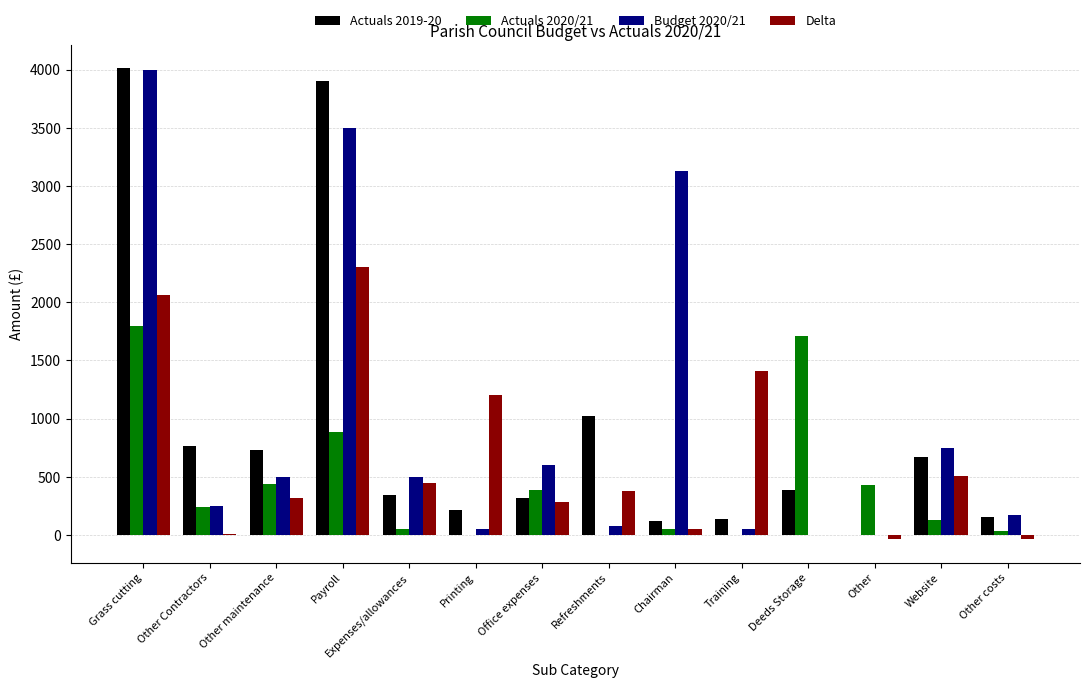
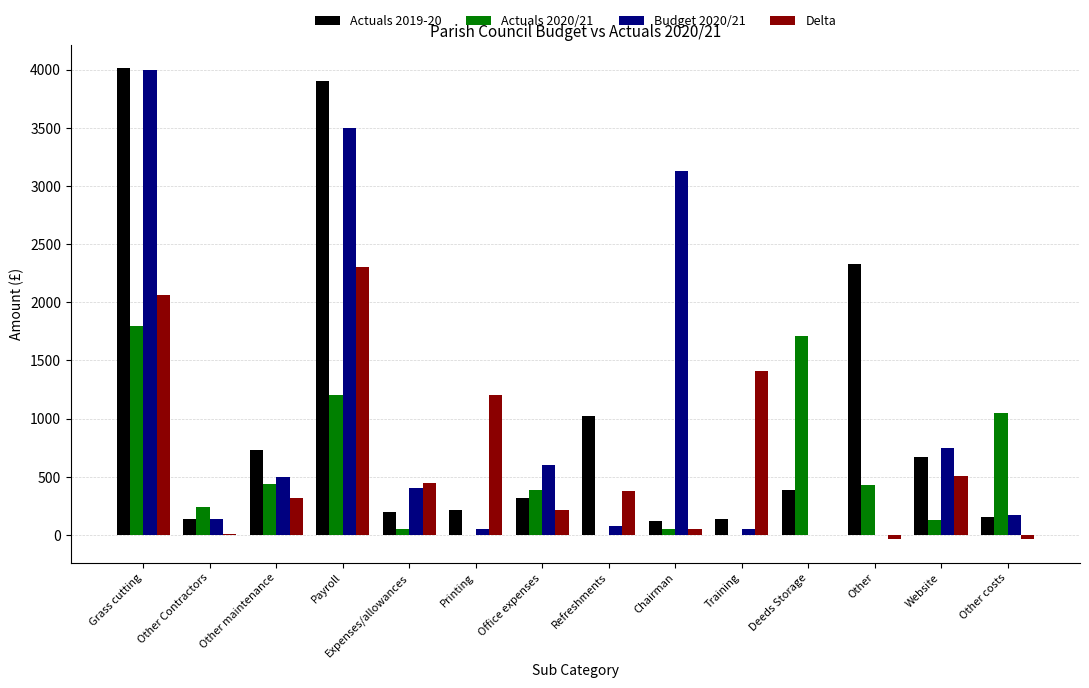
  {
    "Actuals 2019-20": {
      "Grass cutting": 4010,
-     "Other Contractors": 760,
+     "Other Contractors": 140,
      "Other maintenance": 730,
      "Payroll": 3900,
-     "Expenses/allowances": 340,
+     "Expenses/allowances": 200,
      "Printing": 210,
      "Office expenses": 320,
      "Refreshments": 1030,
      "Chairman": 120,
      "Training": 130,
      "Deeds Storage": 390,
-     "Other": 0,
+     "Other": 2330,
      "Website": 670,
      "Other costs": 150
    },
    "Actuals 2020/21": {
      "Grass cutting": 1800,
      "Other Contractors": 240,
      "Other maintenance": 440,
-     "Payroll": 880,
+     "Payroll": 1200,
      "Expenses/allowances": 50,
      "Printing": 0,
      "Office expenses": 380,
      "Refreshments": 0,
      "Chairman": 50,
      "Training": 0,
      "Deeds Storage": 1710,
      "Other": 430,
      "Website": 130,
-     "Other costs": 40
+     "Other costs": 1050
    },
    "Budget 2020/21": {
      "Grass cutting": 4000,
-     "Other Contractors": 250,
+     "Other Contractors": 130,
      "Other maintenance": 500,
      "Payroll": 3500,
-     "Expenses/allowances": 500,
+     "Expenses/allowances": 410,
      "Printing": 50,
      "Office expenses": 600,
      "Refreshments": 80,
      "Chairman": 3130,
      "Training": 50,
      "Deeds Storage": 0,
      "Other": 0,
      "Website": 750,
      "Other costs": 170
    },
    "Delta": {
      "Grass cutting": 2060,
      "Other maintenance": 320,
      "Payroll": 2300,
      "Expenses/allowances": 450,
      "Printing": 1200,
-     "Office expenses": 290,
+     "Office expenses": 220,
      "Refreshments": 380,
      "Chairman": 50,
      "Training": 1410,
      "Deeds Storage": 0,
      "Other": -40,
      "Website": 510,
      "Other costs": -40
    }
  }
